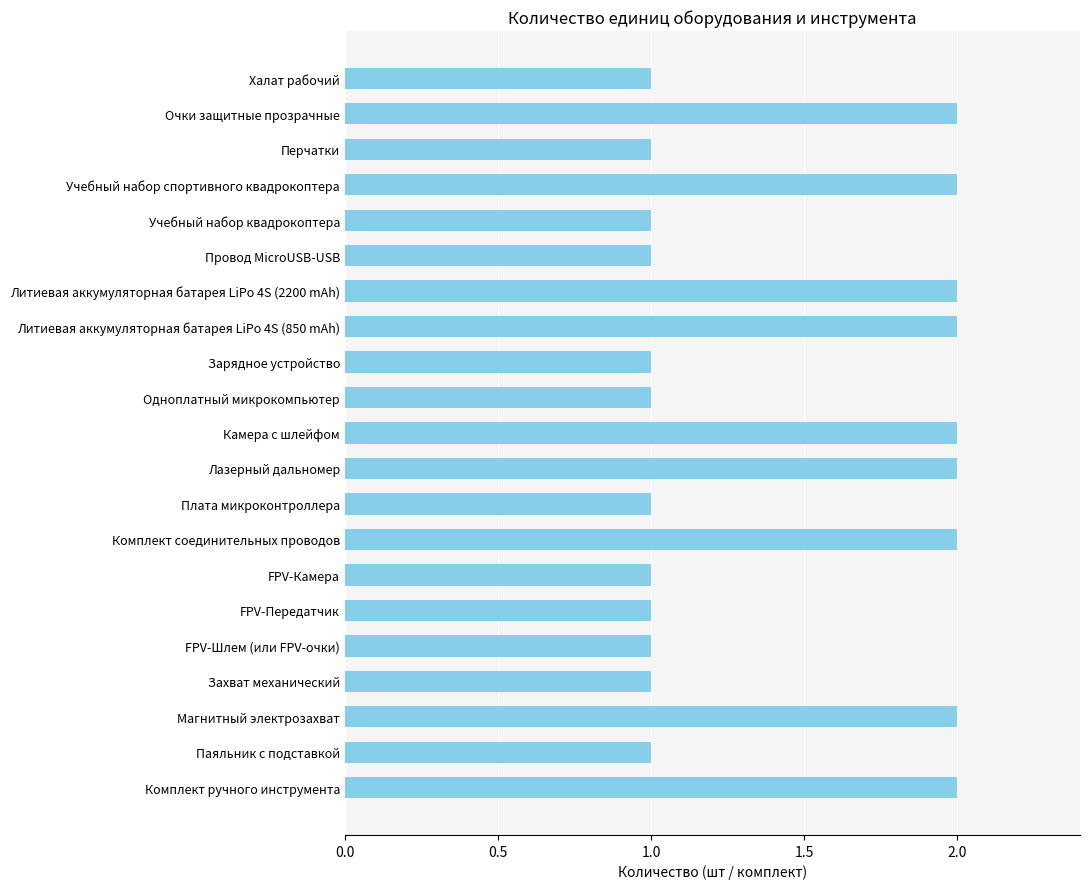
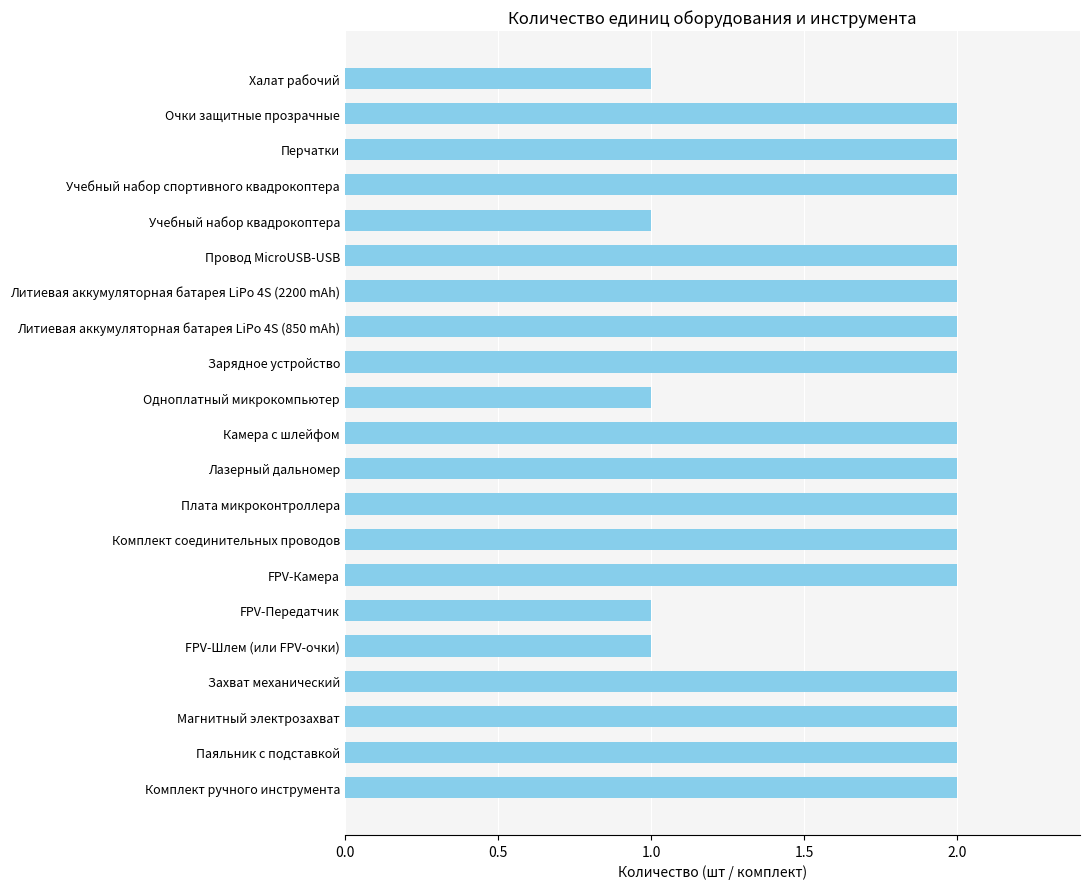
  {
    "Халат рабочий": 1,
    "Очки защитные прозрачные": 2,
-   "Перчатки": 1,
+   "Перчатки": 2,
    "Учебный набор спортивного квадрокоптера": 2,
    "Учебный набор квадрокоптера": 1,
-   "Провод MicroUSB-USB": 1,
+   "Провод MicroUSB-USB": 2,
    "Литиевая аккумуляторная батарея LiPo 4S (2200 mAh)": 2,
    "Литиевая аккумуляторная батарея LiPo 4S (850 mAh)": 2,
-   "Зарядное устройство": 1,
+   "Зарядное устройство": 2,
    "Одноплатный микрокомпьютер": 1,
    "Камера c шлейфом": 2,
    "Лазерный дальномер": 2,
-   "Плата микроконтроллера": 1,
+   "Плата микроконтроллера": 2,
    "Комплект соединительных проводов": 2,
-   "FPV-Камера": 1,
+   "FPV-Камера": 2,
    "FPV-Передатчик": 1,
    "FPV-Шлем (или FPV-очки)": 1,
-   "Захват механический": 1,
+   "Захват механический": 2,
    "Магнитный электрозахват": 2,
-   "Паяльник с подставкой": 1,
+   "Паяльник с подставкой": 2,
    "Комплект ручного инструмента": 2
  }
